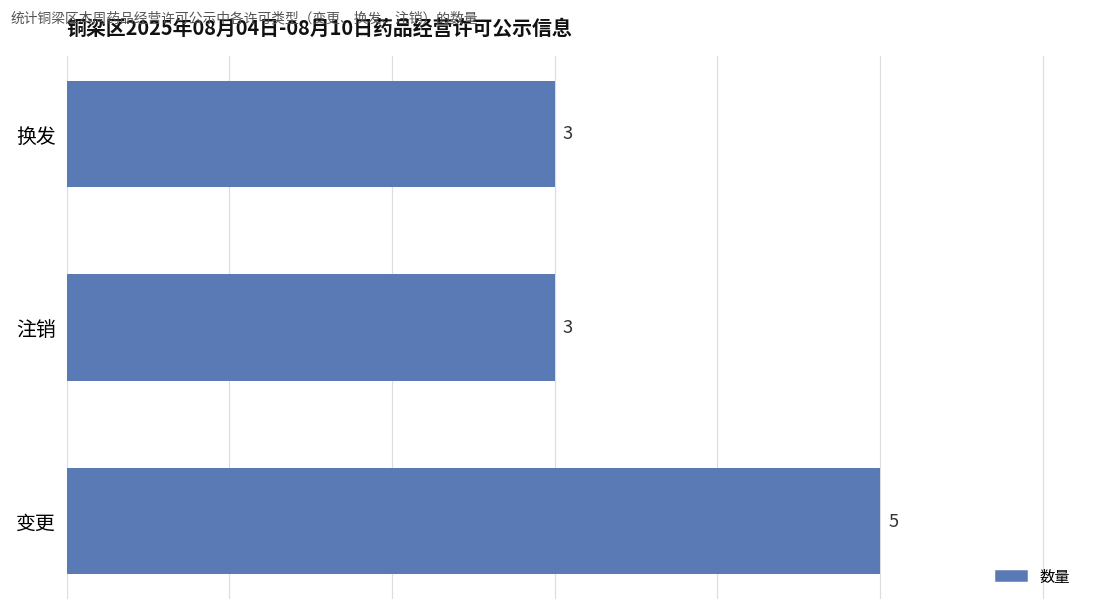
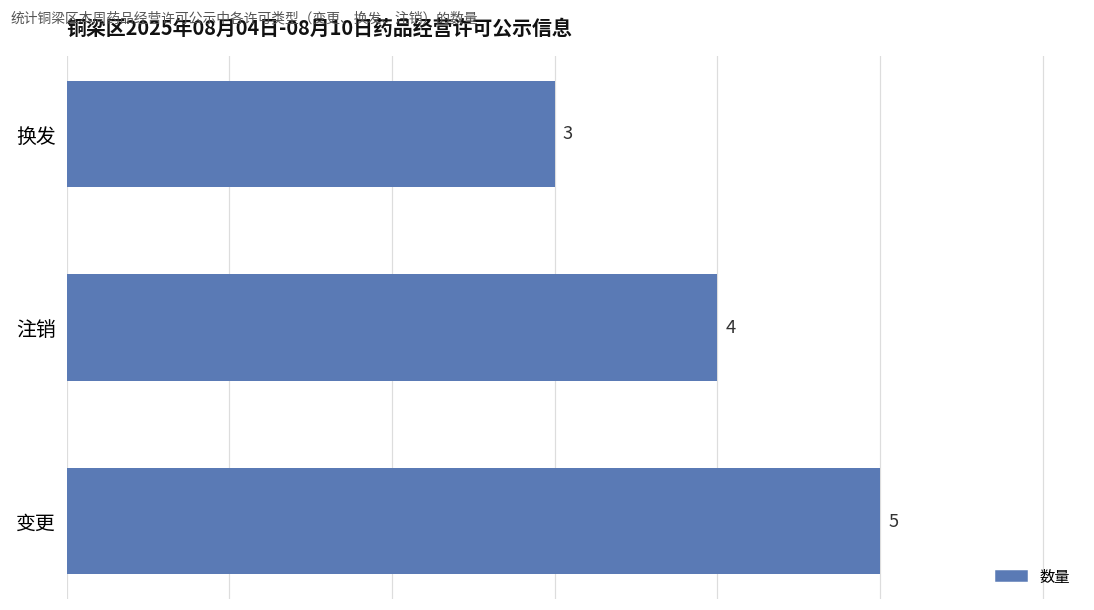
  {
    "换发": 3,
-   "注销": 3,
+   "注销": 4,
    "变更": 5
  }
